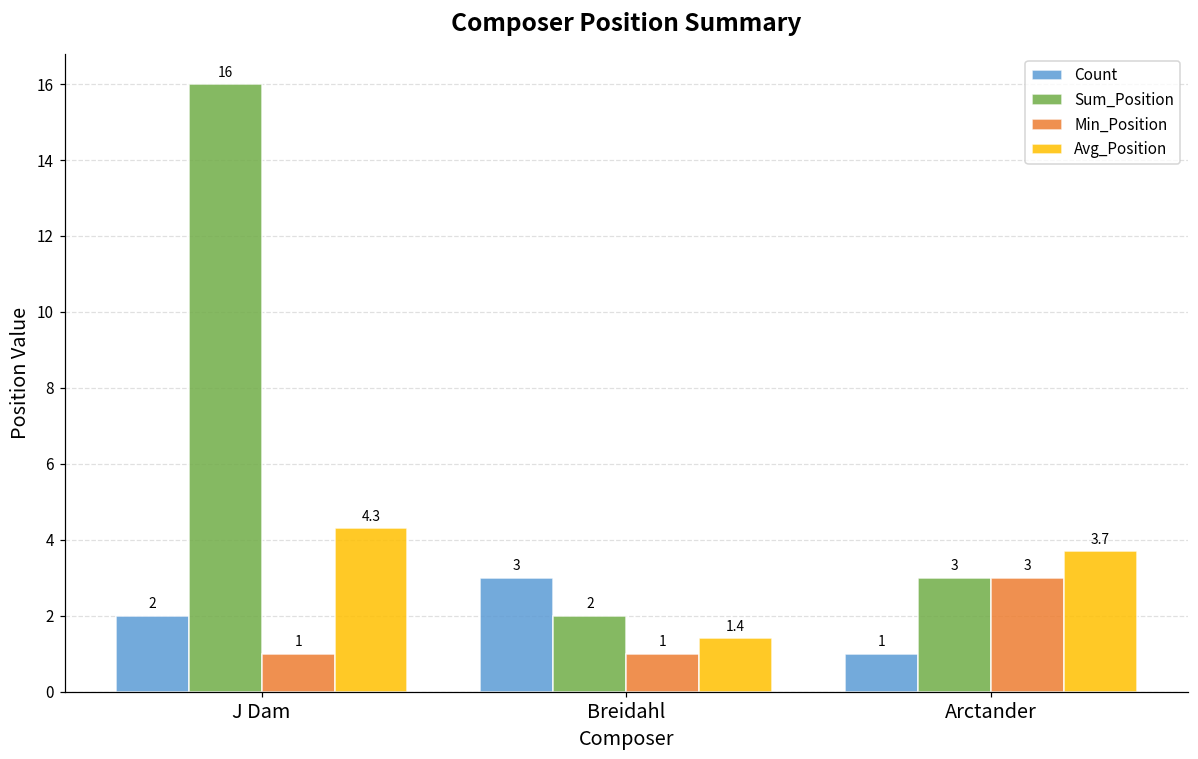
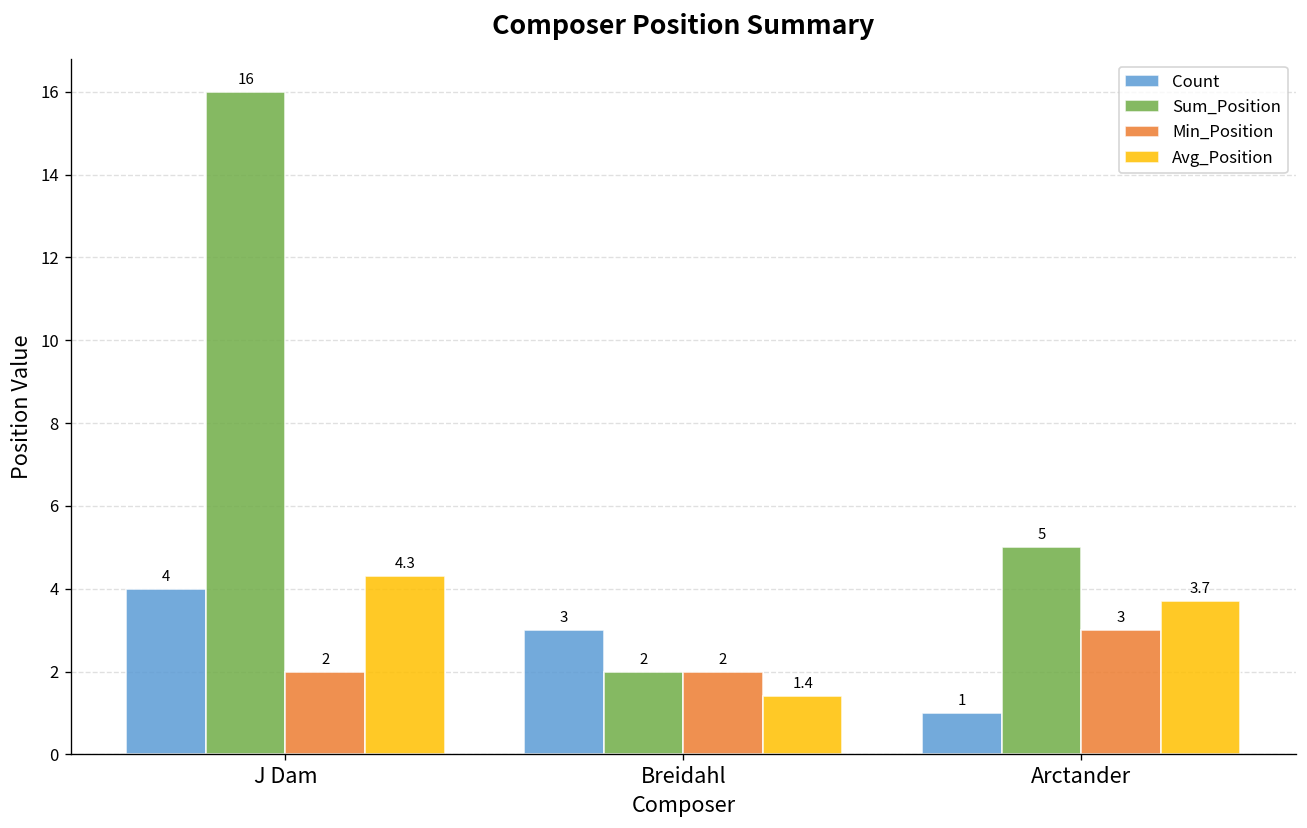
  {
    "Count": {
-     "J Dam": 2,
+     "J Dam": 4,
      "Breidahl": 3,
      "Arctander": 1
    },
    "Sum_Position": {
      "J Dam": 16,
      "Breidahl": 2,
-     "Arctander": 3
+     "Arctander": 5
    },
    "Min_Position": {
-     "J Dam": 1,
-     "Breidahl": 1,
+     "J Dam": 2,
+     "Breidahl": 2,
      "Arctander": 3
    },
    "Avg_Position": {
      "J Dam": 4.3,
      "Breidahl": 1.4,
      "Arctander": 3.7
    }
  }
